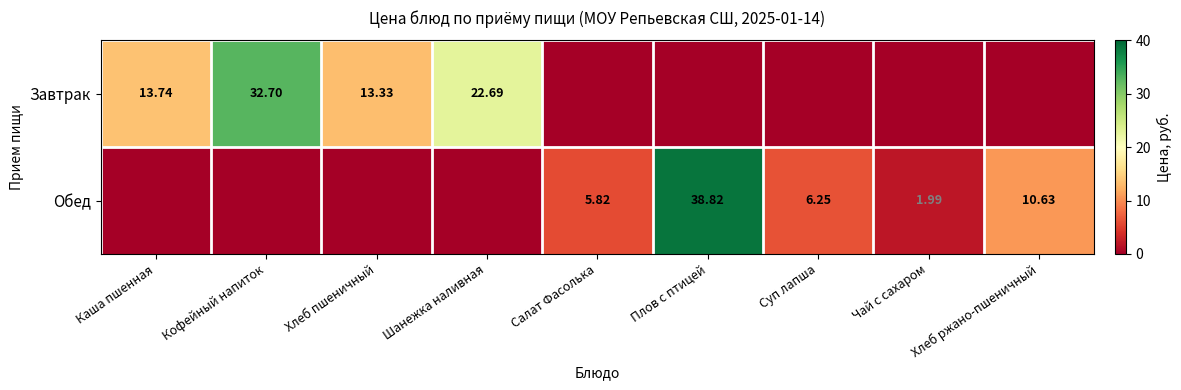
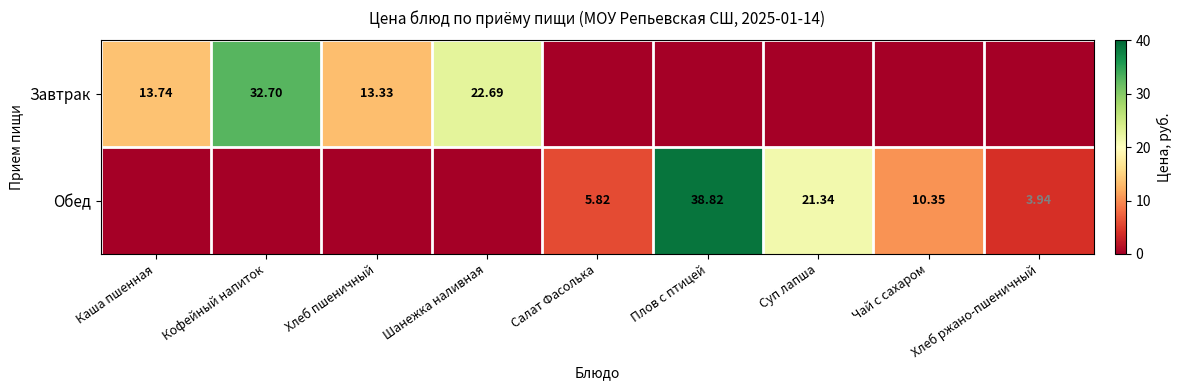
  {
    "Завтрак": {
      "Каша пшенная": 13.74,
      "Кофейный напиток": 32.70,
      "Хлеб пшеничный": 13.33,
      "Шанежка наливная": 22.69
    },
    "Обед": {
      "Салат Фасолька": 5.82,
      "Плов с птицей": 38.82,
-     "Суп лапша": 6.25,
-     "Чай с сахаром": 1.99,
-     "Хлеб ржано-пшеничный": 10.63
+     "Суп лапша": 21.34,
+     "Чай с сахаром": 10.35,
+     "Хлеб ржано-пшеничный": 3.94
    }
  }
